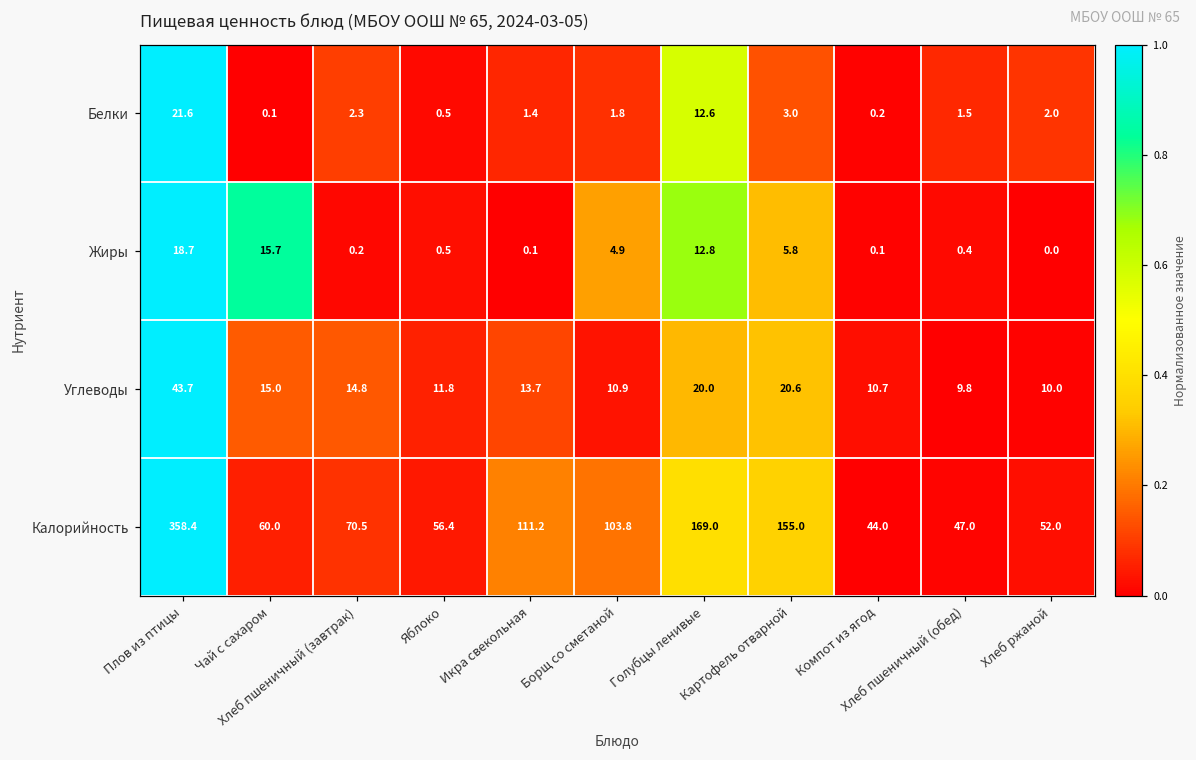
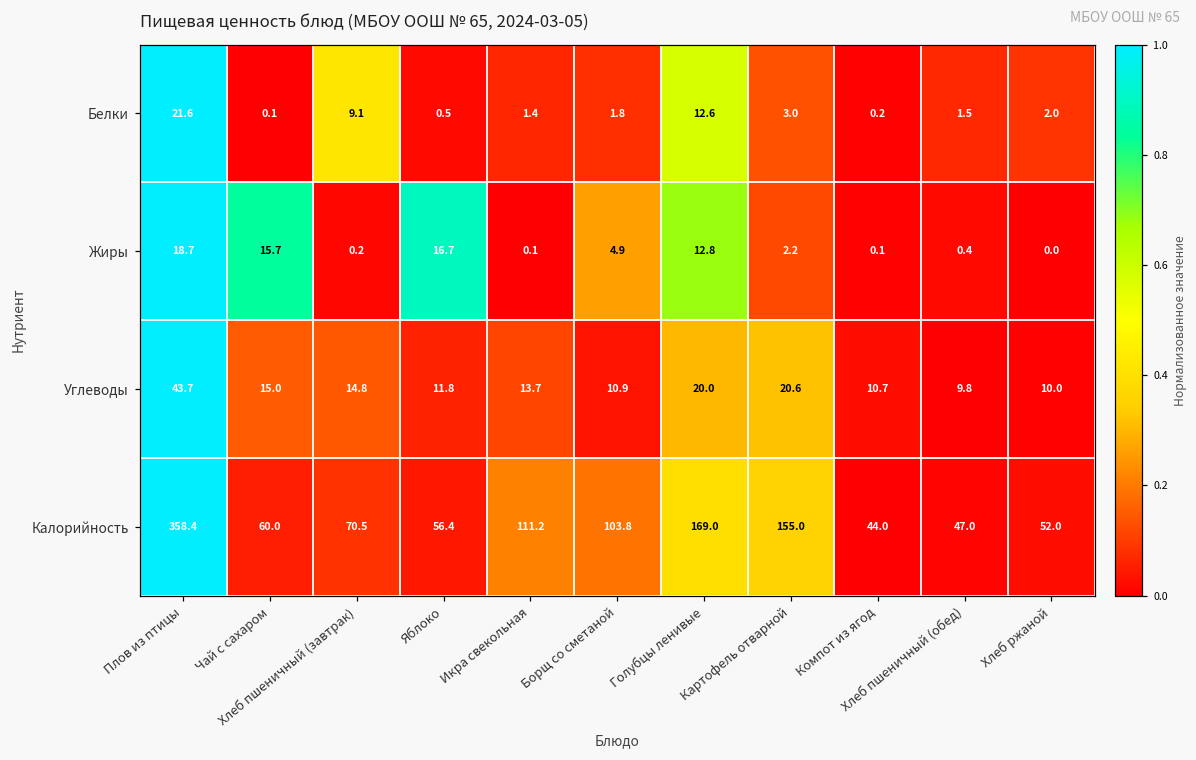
  {
    "Белки": {
      "Плов из птицы": 21.6,
      "Чай с сахаром": 0.1,
-     "Хлеб пшеничный (завтрак)": 2.3,
+     "Хлеб пшеничный (завтрак)": 9.1,
      "Яблоко": 0.5,
      "Икра свекольная": 1.4,
      "Борщ со сметаной": 1.8,
      "Голубцы ленивые": 12.6,
      "Картофель отварной": 3.0,
      "Компот из ягод": 0.2,
      "Хлеб пшеничный (обед)": 1.5,
      "Хлеб ржаной": 2.0
    },
    "Жиры": {
      "Плов из птицы": 18.7,
      "Чай с сахаром": 15.7,
      "Хлеб пшеничный (завтрак)": 0.2,
-     "Яблоко": 0.5,
+     "Яблоко": 16.7,
      "Икра свекольная": 0.1,
      "Борщ со сметаной": 4.9,
      "Голубцы ленивые": 12.8,
-     "Картофель отварной": 5.8,
+     "Картофель отварной": 2.2,
      "Компот из ягод": 0.1,
      "Хлеб пшеничный (обед)": 0.4,
      "Хлеб ржаной": 0.0
    },
    "Углеводы": {
      "Плов из птицы": 43.7,
      "Чай с сахаром": 15.0,
      "Хлеб пшеничный (завтрак)": 14.8,
      "Яблоко": 11.8,
      "Икра свекольная": 13.7,
      "Борщ со сметаной": 10.9,
      "Голубцы ленивые": 20.0,
      "Картофель отварной": 20.6,
      "Компот из ягод": 10.7,
      "Хлеб пшеничный (обед)": 9.8,
      "Хлеб ржаной": 10.0
    },
    "Калорийность": {
      "Плов из птицы": 358.4,
      "Чай с сахаром": 60.0,
      "Хлеб пшеничный (завтрак)": 70.5,
      "Яблоко": 56.4,
      "Икра свекольная": 111.2,
      "Борщ со сметаной": 103.8,
      "Голубцы ленивые": 169.0,
      "Картофель отварной": 155.0,
      "Компот из ягод": 44.0,
      "Хлеб пшеничный (обед)": 47.0,
      "Хлеб ржаной": 52.0
    }
  }
